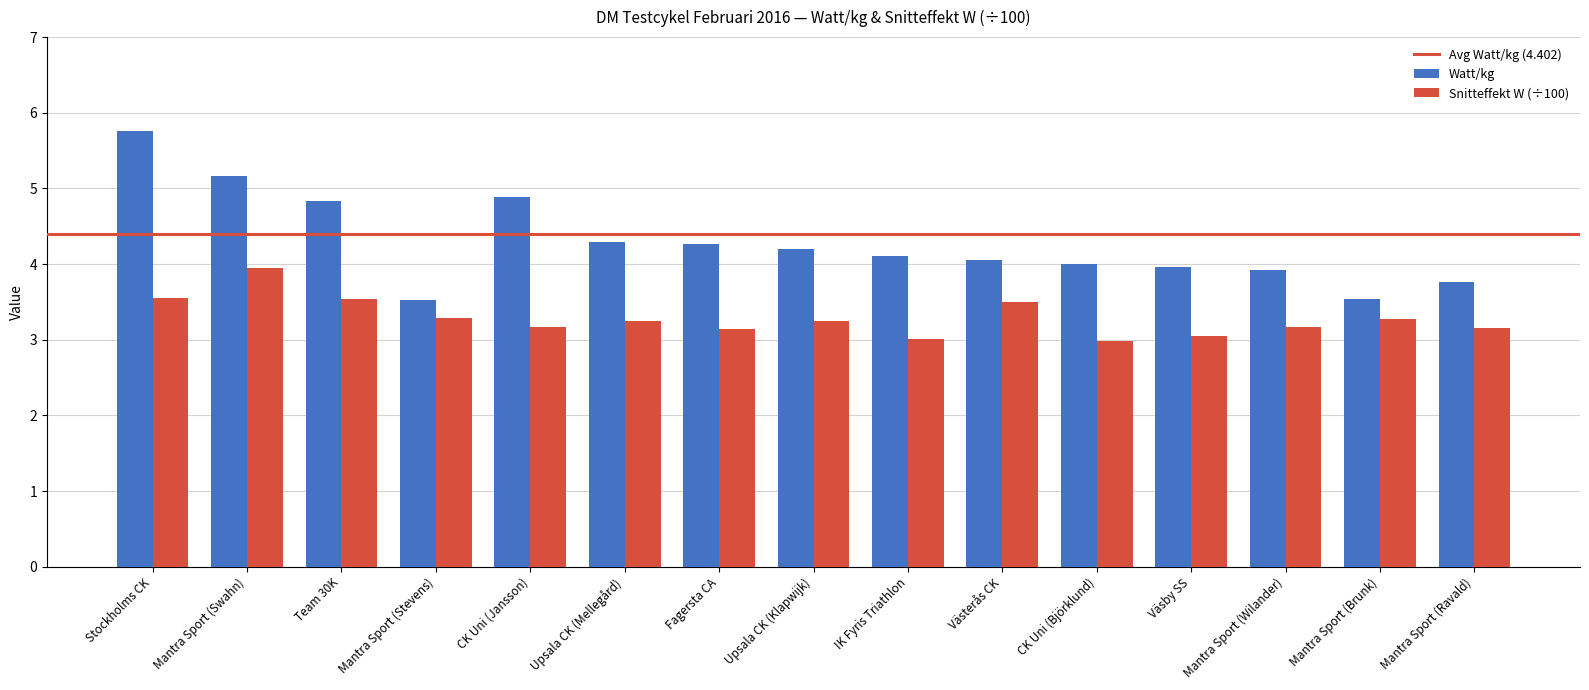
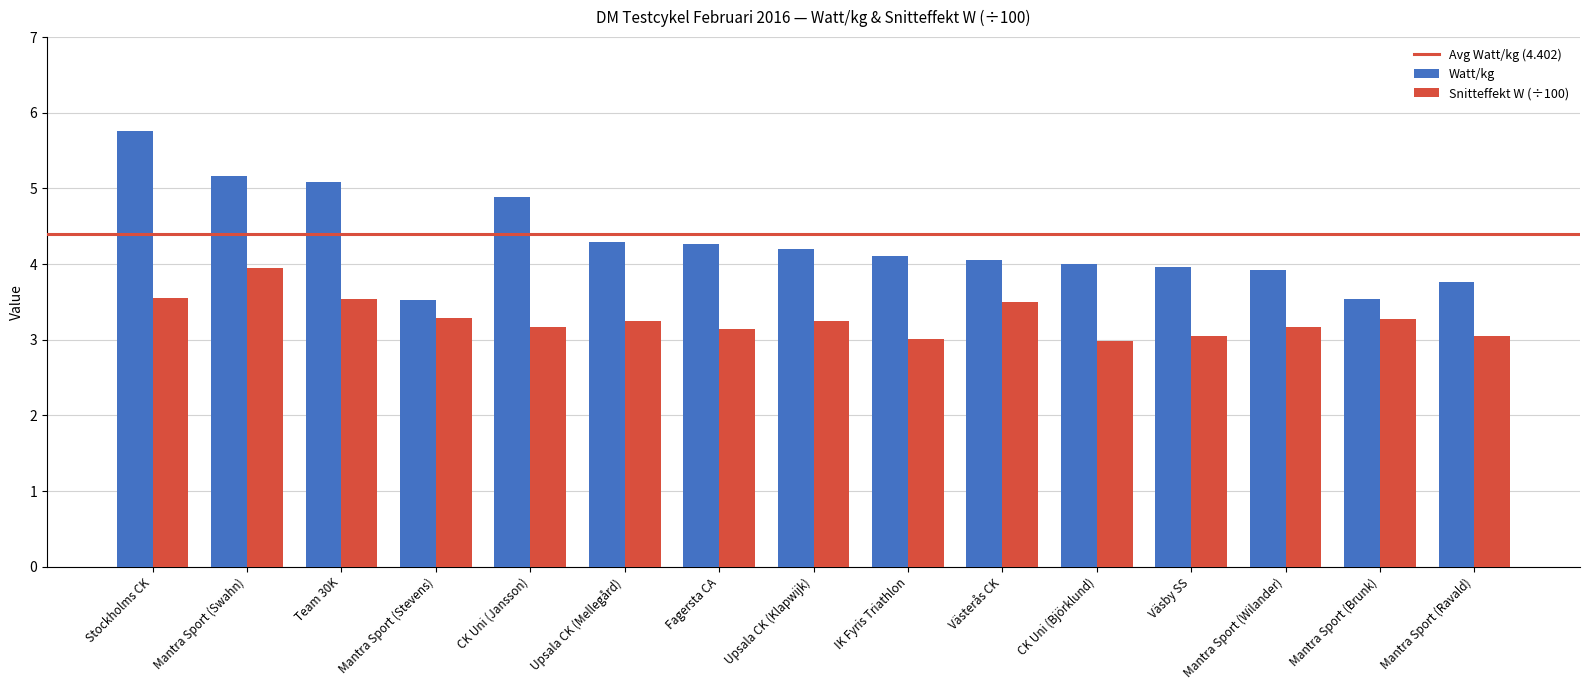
  {
    "Watt/kg": {
      "Stockholms CK": 5.8,
      "Mantra Sport (Swahn)": 5.2,
-     "Team 30K": 4.8,
+     "Team 30K": 5.1,
      "Mantra Sport (Stevens)": 3.5,
      "CK Uni (Jansson)": 4.9,
      "Upsala CK (Mellegård)": 4.3,
      "Fagersta CA": 4.3,
      "Upsala CK (Klapwijk)": 4.2,
      "IK Fyris Triathlon": 4.1,
      "Västerås CK": 4.1,
      "CK Uni (Björklund)": 4.0,
      "Väsby SS": 4.0,
      "Mantra Sport (Wilander)": 3.9,
      "Mantra Sport (Brunk)": 3.5,
      "Mantra Sport (Ravald)": 3.8
    },
    "Snitteffekt W (÷100)": {
      "Stockholms CK": 3.5,
      "Mantra Sport (Swahn)": 3.9,
      "Team 30K": 3.5,
      "Mantra Sport (Stevens)": 3.3,
      "CK Uni (Jansson)": 3.2,
      "Upsala CK (Mellegård)": 3.2,
      "Fagersta CA": 3.1,
      "Upsala CK (Klapwijk)": 3.2,
      "IK Fyris Triathlon": 3.0,
      "Västerås CK": 3.5,
      "CK Uni (Björklund)": 3.0,
      "Väsby SS": 3.0,
      "Mantra Sport (Wilander)": 3.2,
      "Mantra Sport (Brunk)": 3.3,
-     "Mantra Sport (Ravald)": 3.2
+     "Mantra Sport (Ravald)": 3.0
    }
  }
